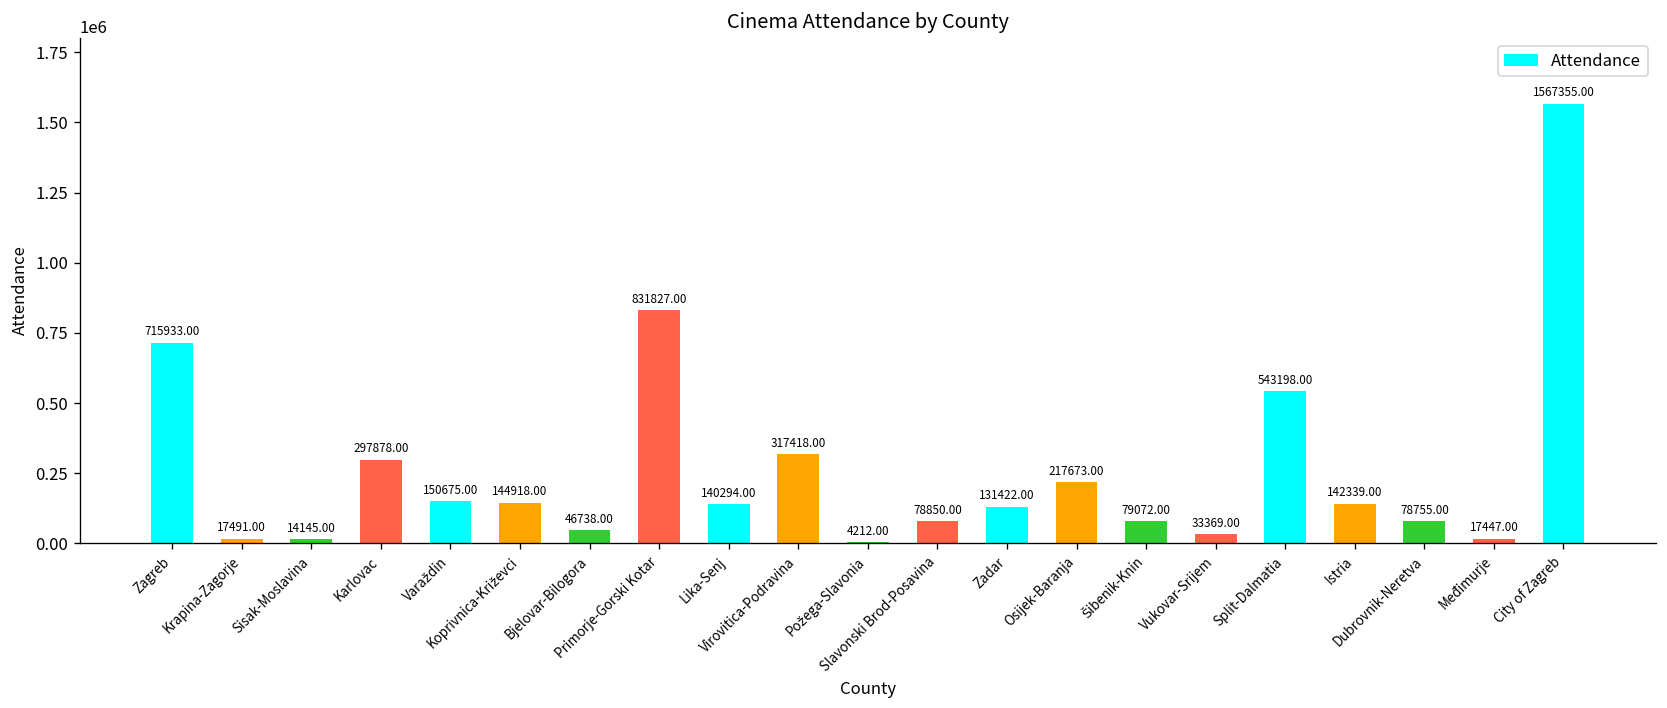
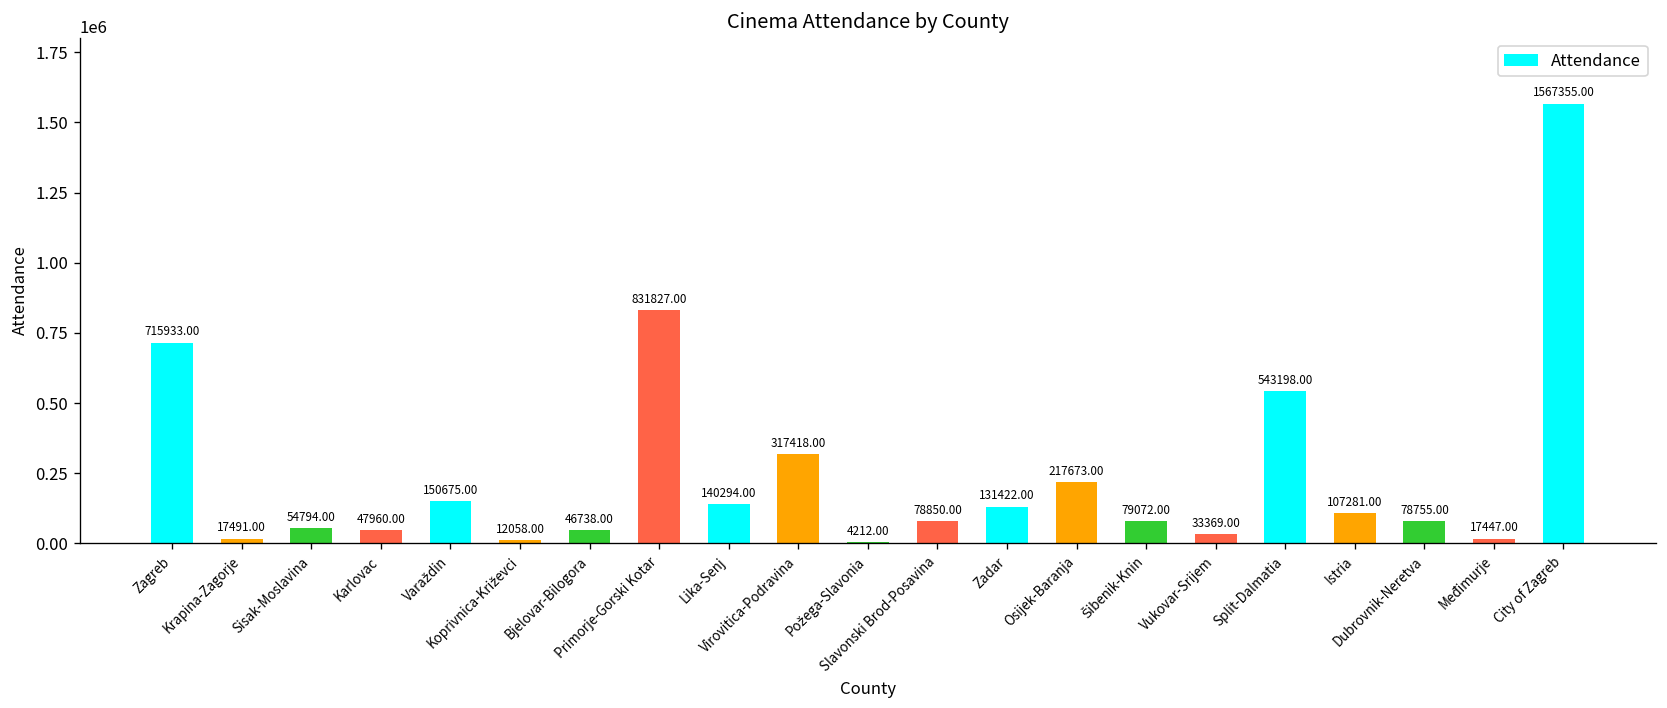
  {
    "Zagreb": 715933.00,
    "Krapina-Zagorje": 17491.00,
-   "Sisak-Moslavina": 14145.00,
-   "Karlovac": 297878.00,
+   "Sisak-Moslavina": 54794.00,
+   "Karlovac": 47960.00,
    "Varaždin": 150675.00,
-   "Koprivnica-Križevci": 144918.00,
+   "Koprivnica-Križevci": 12058.00,
    "Bjelovar-Bilogora": 46738.00,
    "Primorje-Gorski Kotar": 831827.00,
    "Lika-Senj": 140294.00,
    "Virovitica-Podravina": 317418.00,
    "Požega-Slavonia": 4212.00,
    "Slavonski Brod-Posavina": 78850.00,
    "Zadar": 131422.00,
    "Osijek-Baranja": 217673.00,
    "Šibenik-Knin": 79072.00,
    "Vukovar-Srijem": 33369.00,
    "Split-Dalmatia": 543198.00,
-   "Istria": 142339.00,
+   "Istria": 107281.00,
    "Dubrovnik-Neretva": 78755.00,
    "Međimurje": 17447.00,
    "City of Zagreb": 1567355.00
  }
